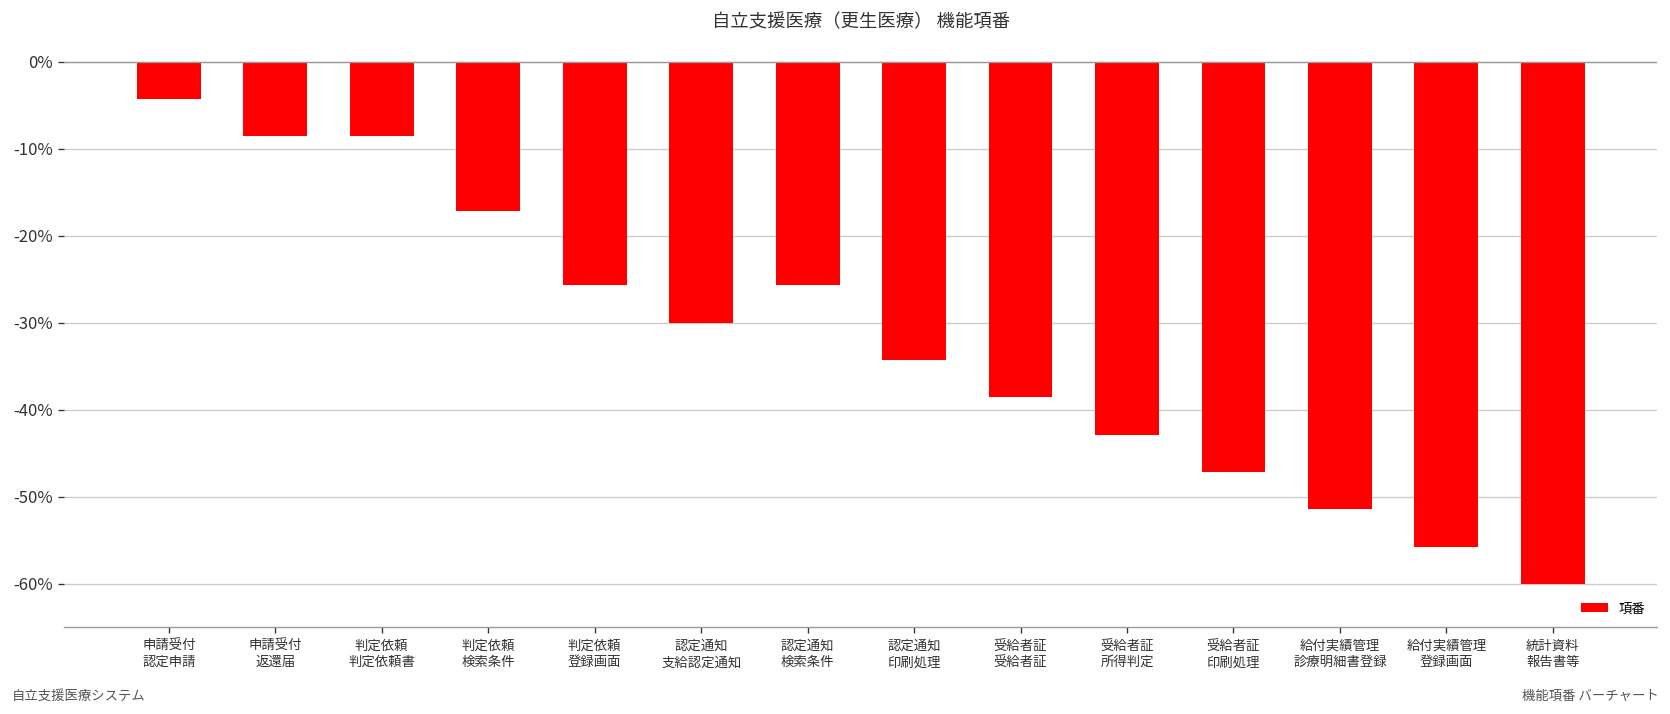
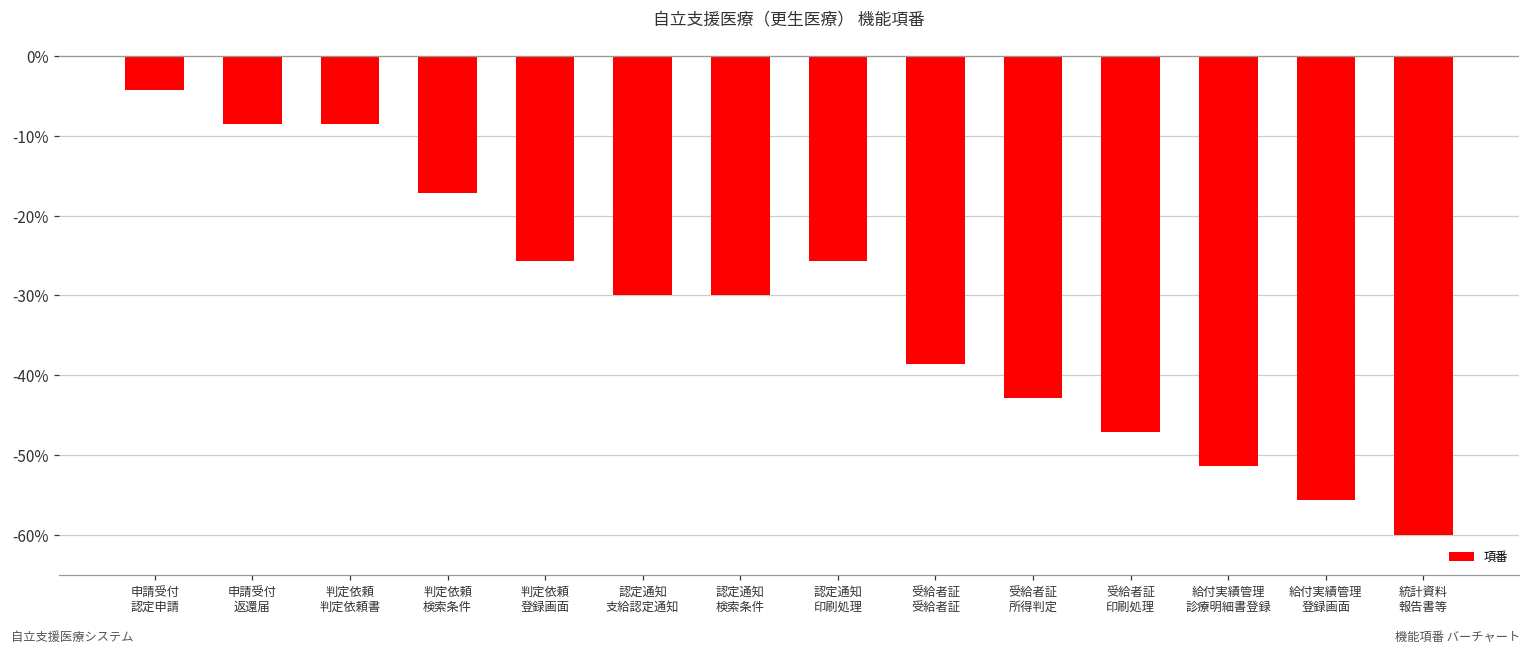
  {
    "申請受付 認定申請": "-4%",
    "申請受付 返還届": "-9%",
    "判定依頼 判定依頼書": "-9%",
    "判定依頼 検索条件": "-17%",
    "判定依頼 登録画面": "-26%",
    "認定通知 支給認定通知": "-30%",
-   "認定通知 検索条件": "-26%",
-   "認定通知 印刷処理": "-34%",
+   "認定通知 検索条件": "-30%",
+   "認定通知 印刷処理": "-26%",
    "受給者証 受給者証": "-39%",
    "受給者証 所得判定": "-43%",
    "受給者証 印刷処理": "-47%",
    "給付実績管理 診療明細書登録": "-51%",
    "給付実績管理 登録画面": "-56%",
    "統計資料 報告書等": "-60%"
  }
